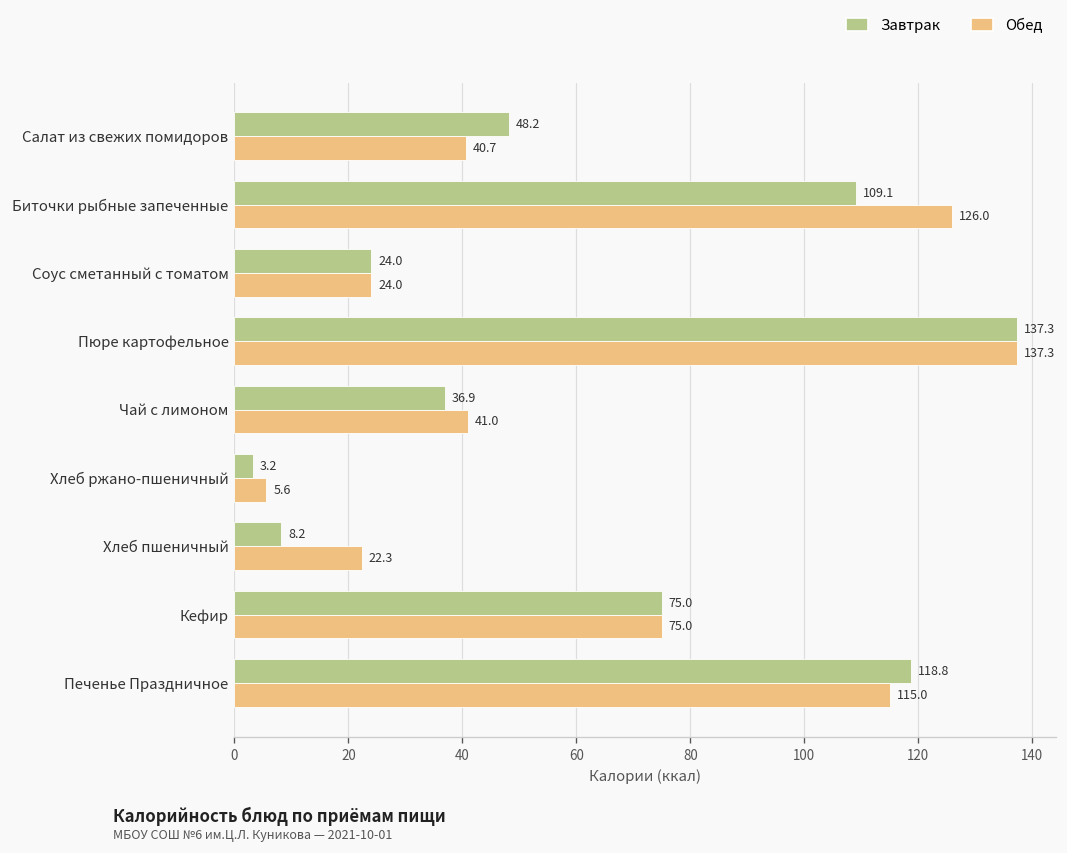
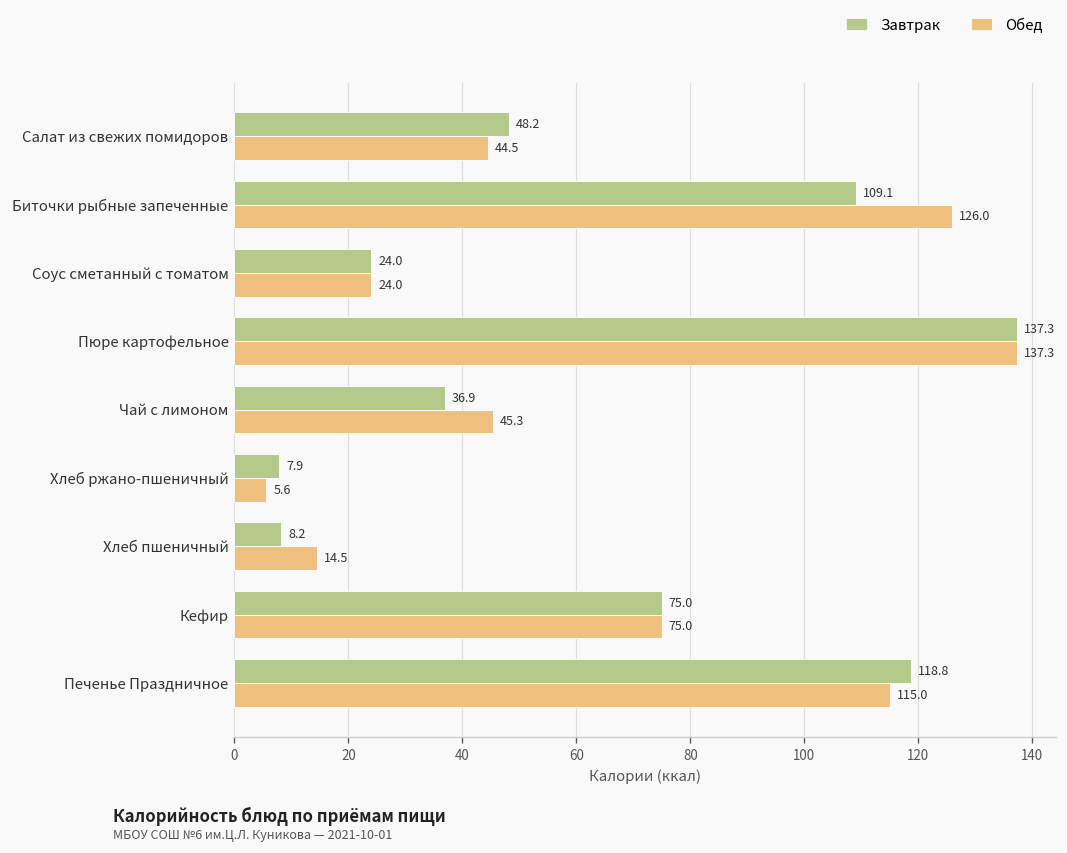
  {
    "Завтрак": {
      "Салат из свежих помидоров": 48.2,
      "Биточки рыбные запеченные": 109.1,
      "Соус сметанный с томатом": 24.0,
      "Пюре картофельное": 137.3,
      "Чай с лимоном": 36.9,
-     "Хлеб ржано-пшеничный": 3.2,
+     "Хлеб ржано-пшеничный": 7.9,
      "Хлеб пшеничный": 8.2,
      "Кефир": 75.0,
      "Печенье Праздничное": 118.8
    },
    "Обед": {
-     "Салат из свежих помидоров": 40.7,
+     "Салат из свежих помидоров": 44.5,
      "Биточки рыбные запеченные": 126.0,
      "Соус сметанный с томатом": 24.0,
      "Пюре картофельное": 137.3,
-     "Чай с лимоном": 41.0,
+     "Чай с лимоном": 45.3,
      "Хлеб ржано-пшеничный": 5.6,
-     "Хлеб пшеничный": 22.3,
+     "Хлеб пшеничный": 14.5,
      "Кефир": 75.0,
      "Печенье Праздничное": 115.0
    }
  }
